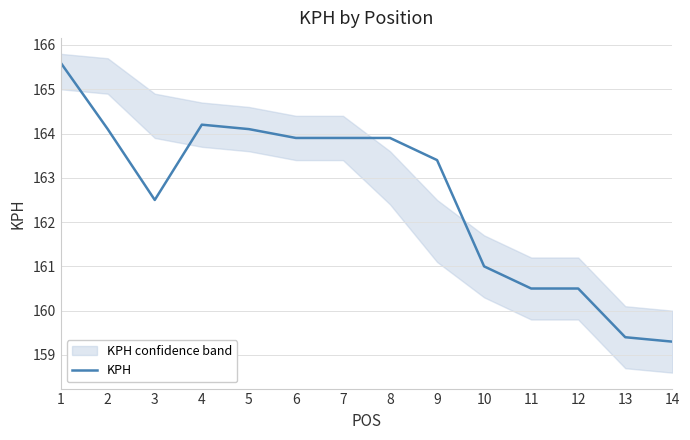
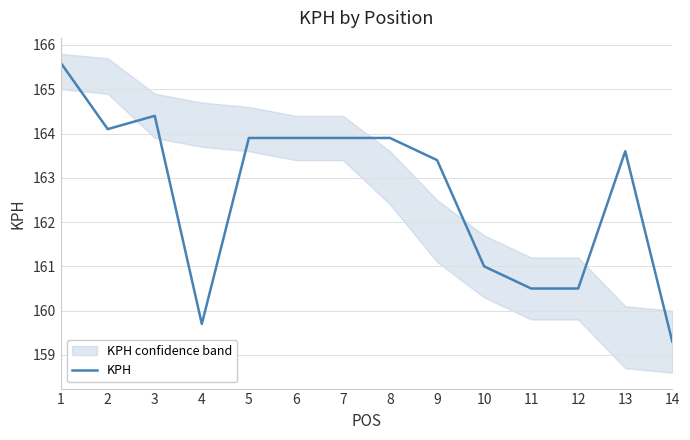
  {
    "KPH": {
      "1": 165.6,
      "2": 164.1,
-     "3": 162.5,
-     "4": 164.2,
-     "5": 164.1,
+     "3": 164.4,
+     "4": 159.7,
+     "5": 163.9,
      "6": 163.9,
      "7": 163.9,
      "8": 163.9,
      "9": 163.4,
      "10": 161.0,
      "11": 160.5,
      "12": 160.5,
-     "13": 159.4,
+     "13": 163.6,
      "14": 159.3
    }
  }
